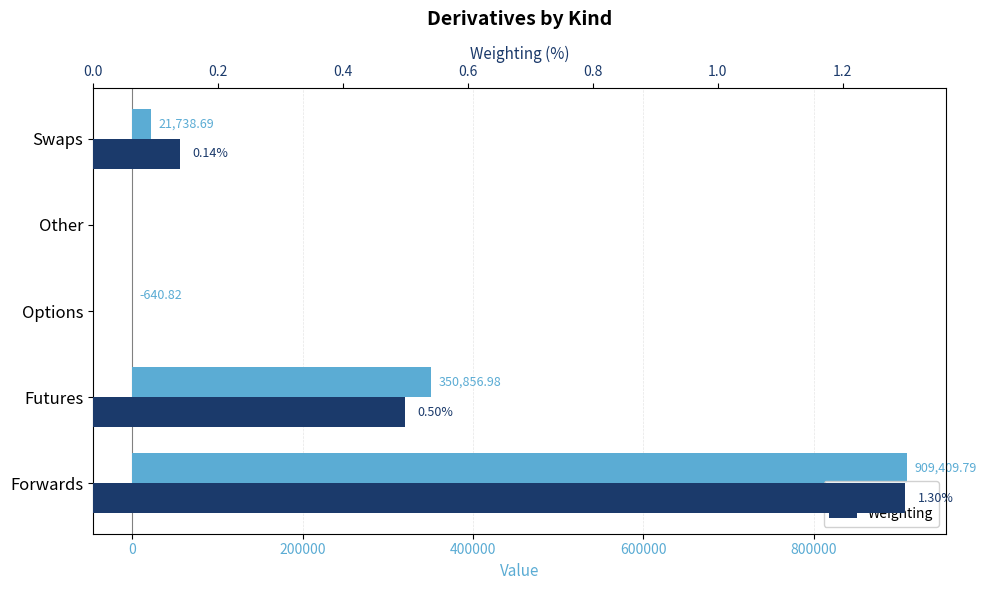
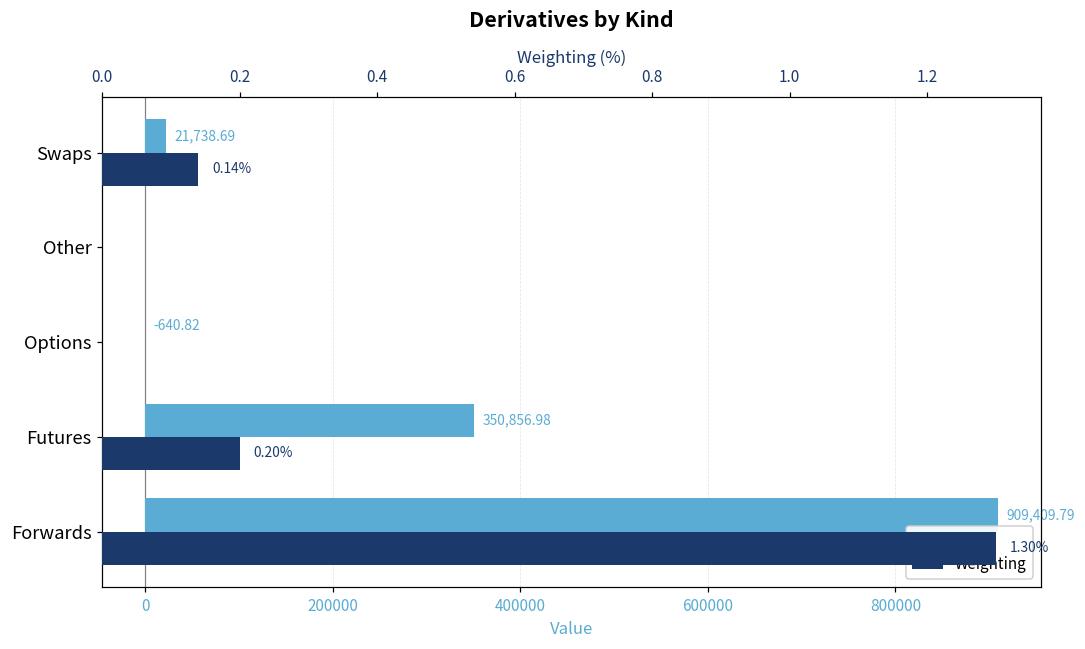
  {
    "Weighting": {
      "Swaps": "0.14%",
-     "Futures": "0.50%"
+     "Futures": "0.20%"
    }
  }
